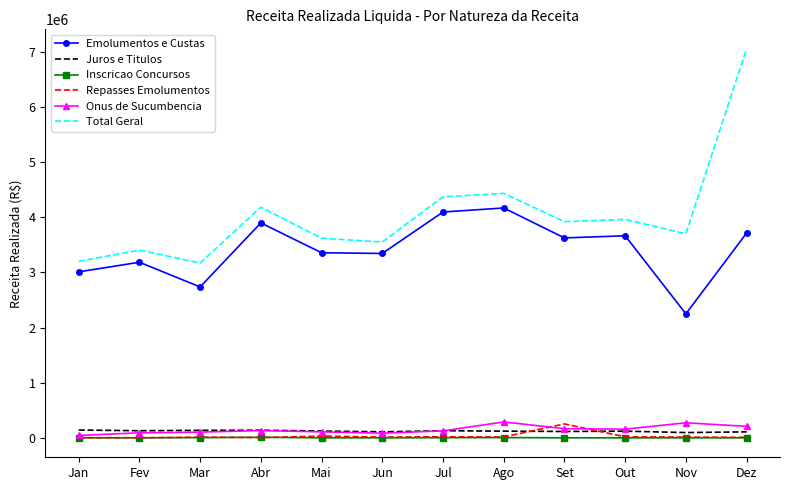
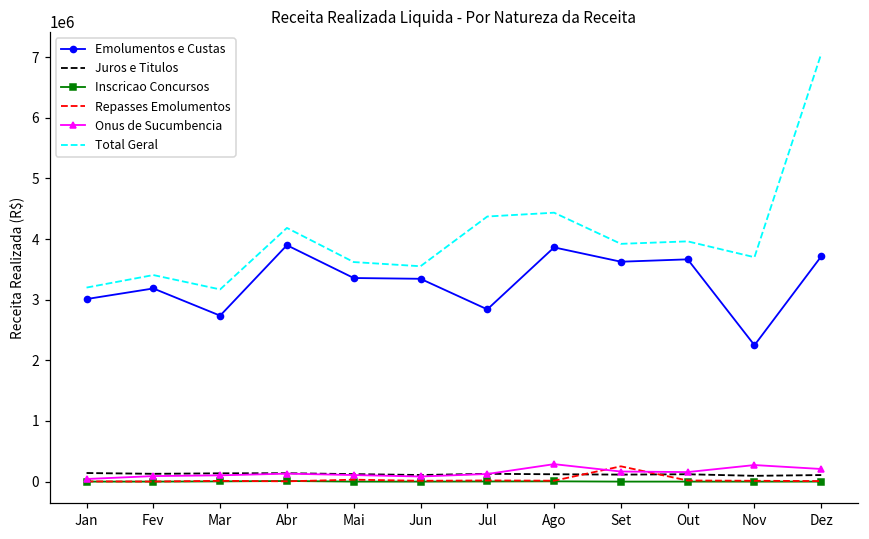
  {
    "Emolumentos e Custas": {
      "Jan": 3000000,
      "Fev": 3200000,
      "Mar": 2700000,
      "Abr": 3900000,
      "Mai": 3400000,
      "Jun": 3300000,
-     "Jul": 4100000,
-     "Ago": 4200000,
+     "Jul": 2800000,
+     "Ago": 3900000,
      "Set": 3600000,
      "Out": 3700000,
      "Nov": 2200000,
      "Dez": 3700000
    },
    "Juros e Titulos": {
      "Jan": 100000,
      "Ago": 100000,
      "Set": 100000,
      "Nov": 100000,
      "Dez": 100000
    },
    "Inscricao Concursos": {
      "Set": 0
    },
    "Repasses Emolumentos": {
      "Set": 300000
    },
    "Onus de Sucumbencia": {
      "Ago": 300000,
      "Set": 200000,
      "Nov": 300000,
      "Dez": 200000
    },
    "Total Geral": {
      "Jan": 3200000,
      "Fev": 3400000,
      "Mar": 3200000,
      "Abr": 4200000,
      "Mai": 3600000,
      "Jun": 3600000,
      "Jul": 4400000,
      "Ago": 4400000,
      "Set": 3900000,
      "Out": 4000000,
      "Nov": 3700000,
      "Dez": 7100000
    }
  }
